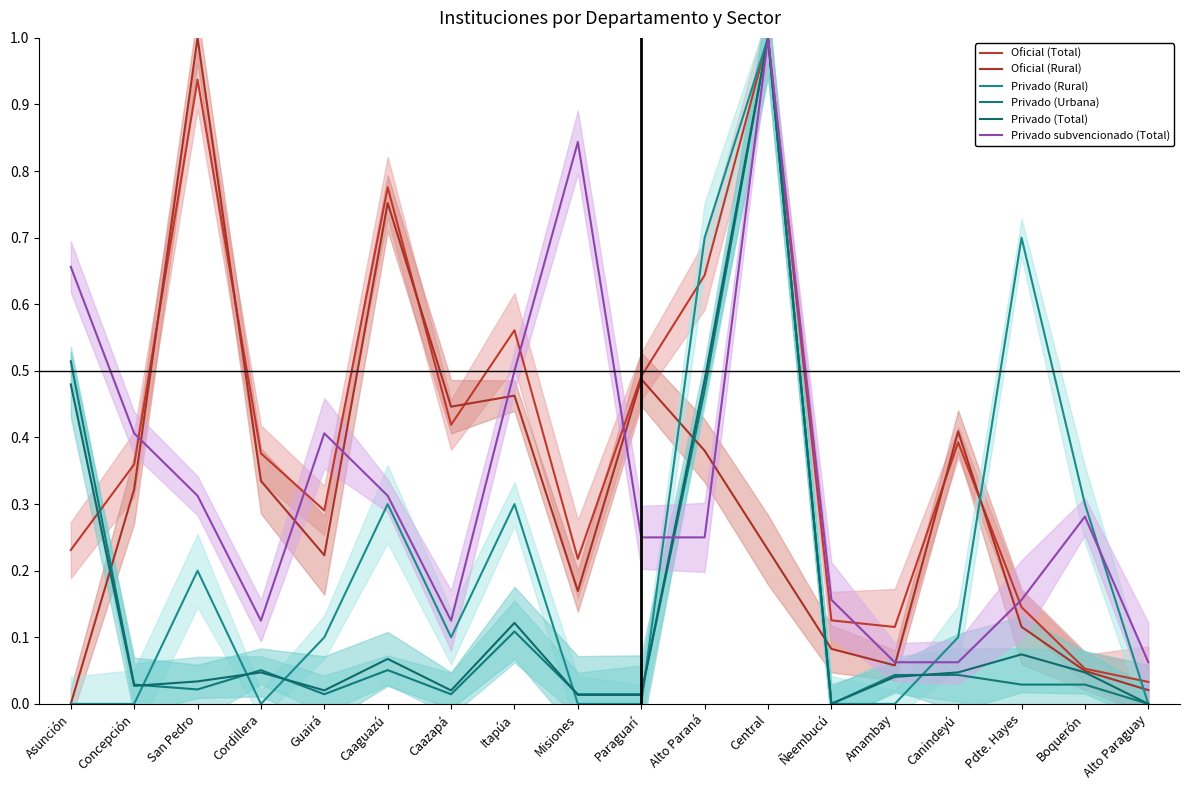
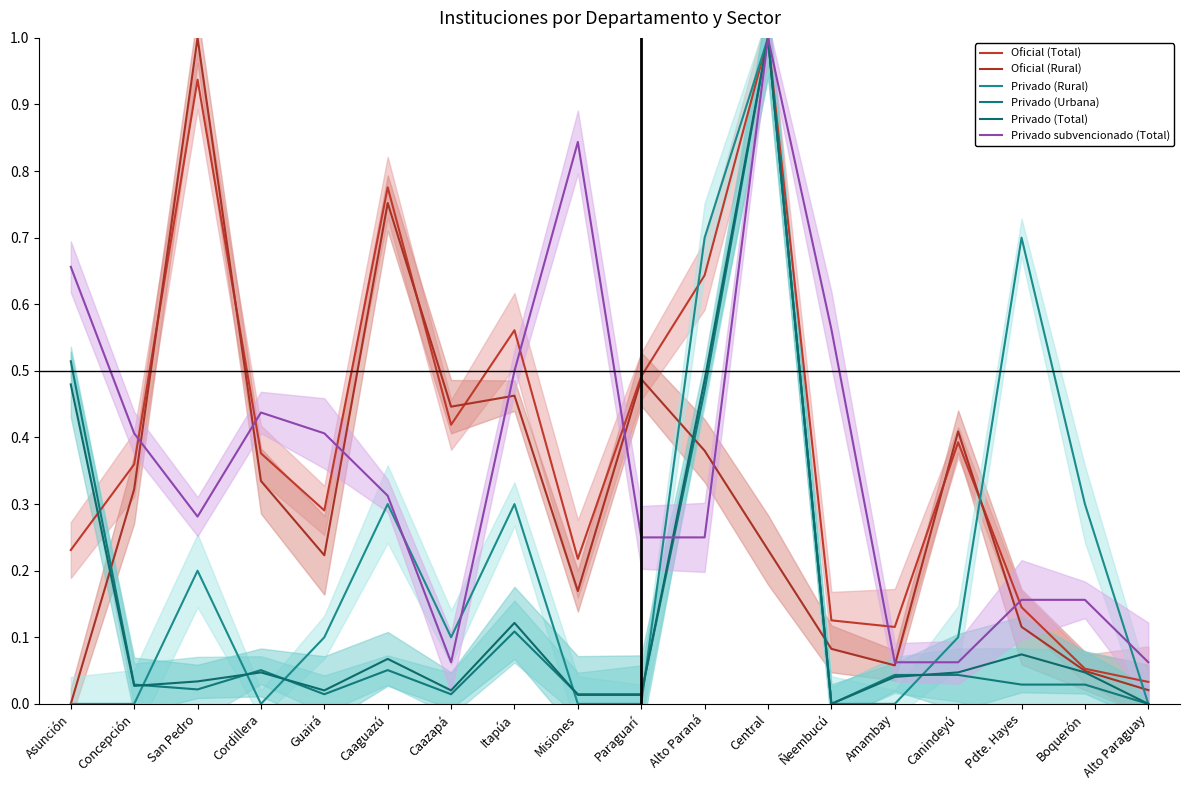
  {
    "Privado subvencionado (Total)": {
      "Asunción": 0.66,
-     "San Pedro": 0.31,
-     "Cordillera": 0.13,
+     "San Pedro": 0.28,
+     "Cordillera": 0.44,
      "Guairá": 0.41,
      "Caaguazú": 0.31,
-     "Caazapá": 0.13,
+     "Caazapá": 0.06,
      "Itapúa": 0.50,
      "Misiones": 0.84,
      "Paraguarí": 0.25,
      "Alto Paraná": 0.25,
-     "Ñeembucú": 0.16,
+     "Ñeembucú": 0.56,
      "Canindeyú": 0.06,
      "Pdte. Hayes": 0.16,
-     "Boquerón": 0.28
+     "Boquerón": 0.16
    }
  }
